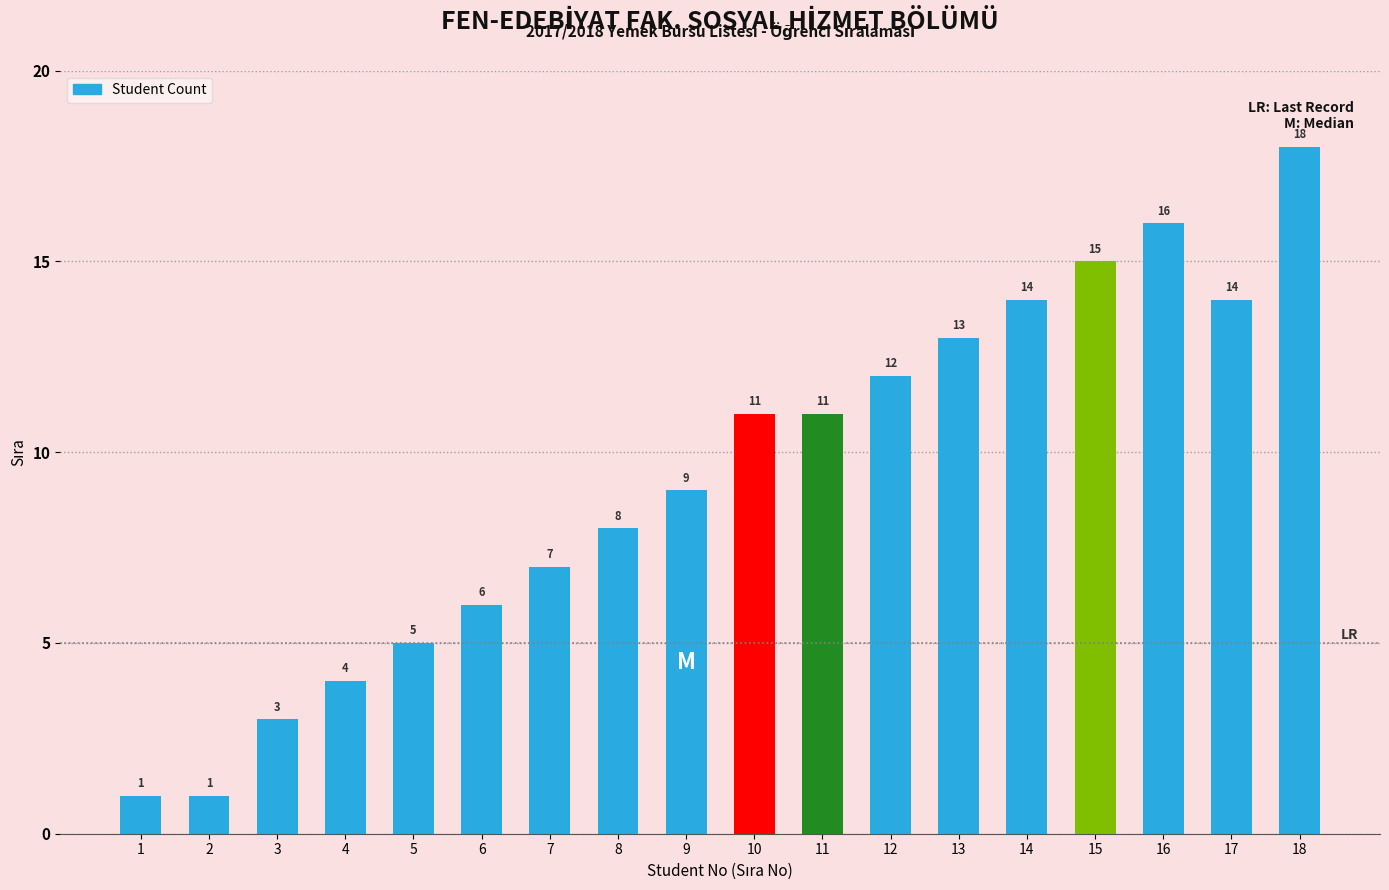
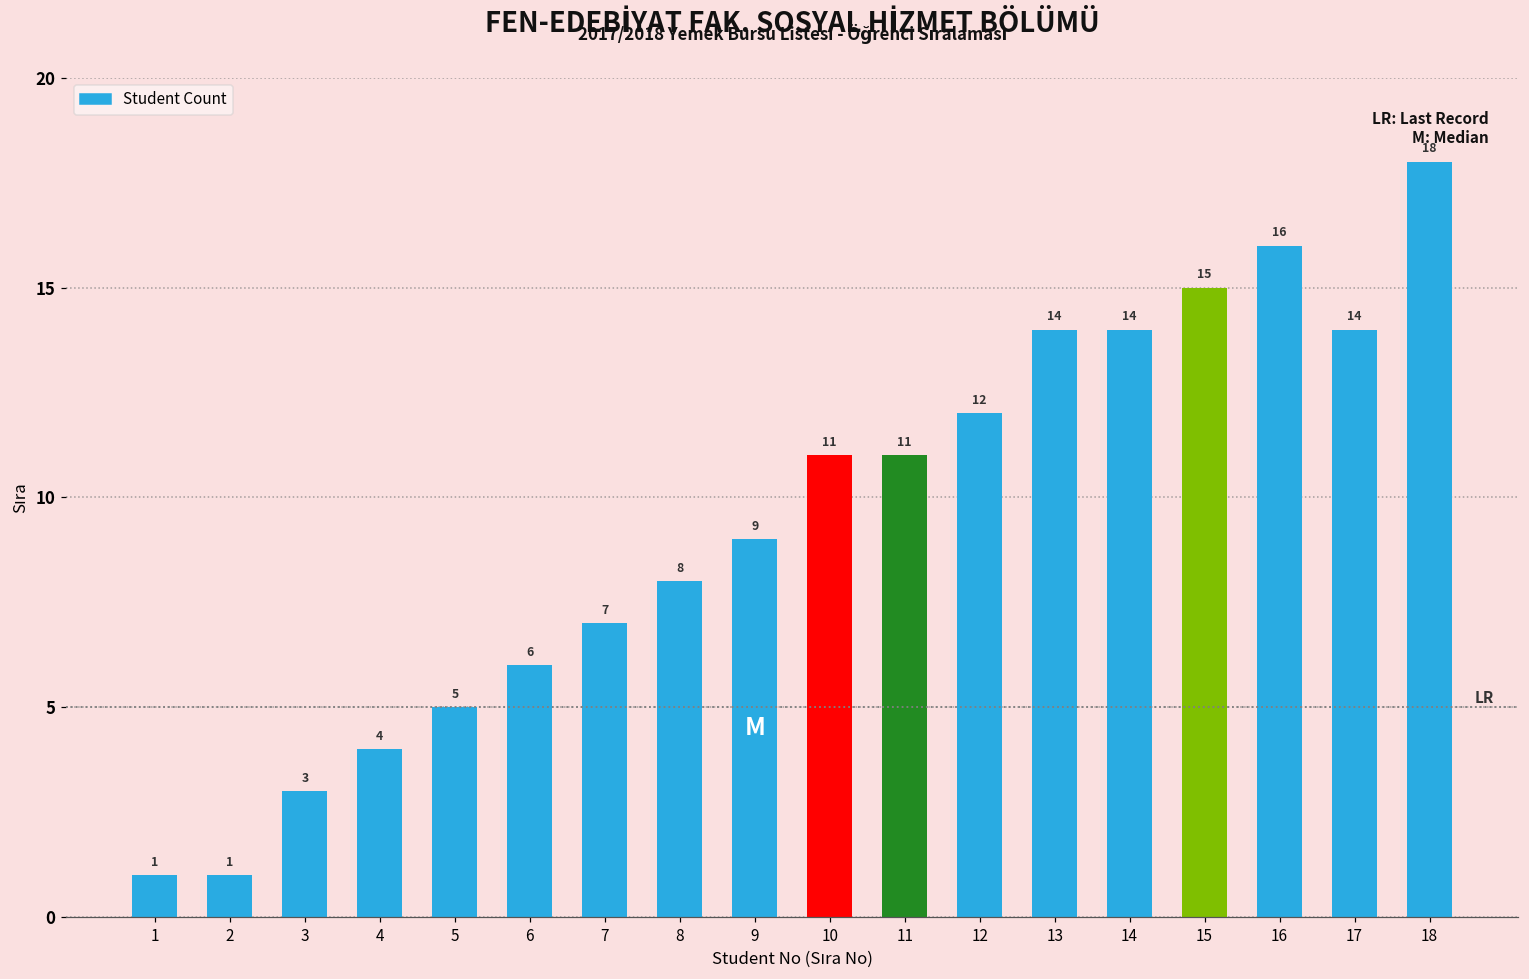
  {
    "1": 1,
    "2": 1,
    "3": 3,
    "4": 4,
    "5": 5,
    "6": 6,
    "7": 7,
    "8": 8,
    "9": 9,
    "10": 11,
    "11": 11,
    "12": 12,
-   "13": 13,
+   "13": 14,
    "14": 14,
    "15": 15,
    "16": 16,
    "17": 14
  }
